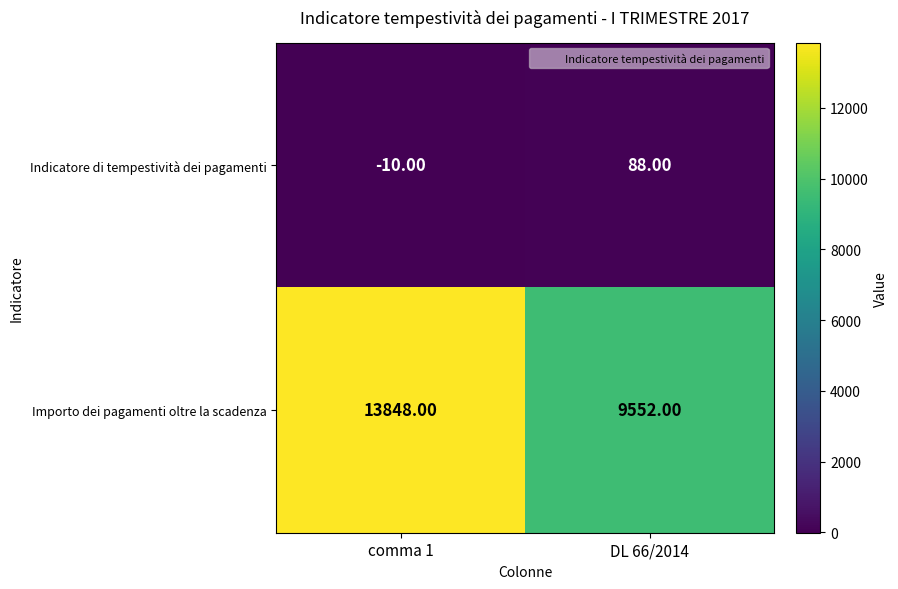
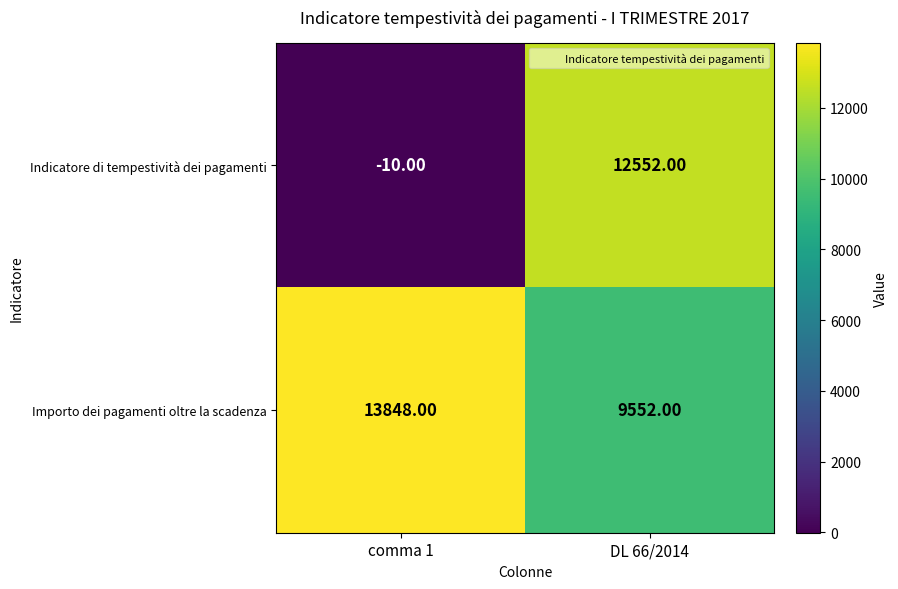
  {
    "Indicatore di tempestività dei pagamenti": {
      "comma 1": -10.00,
-     "DL 66/2014": 88.00
+     "DL 66/2014": 12552.00
    },
    "Importo dei pagamenti oltre la scadenza": {
      "comma 1": 13848.00,
      "DL 66/2014": 9552.00
    }
  }
